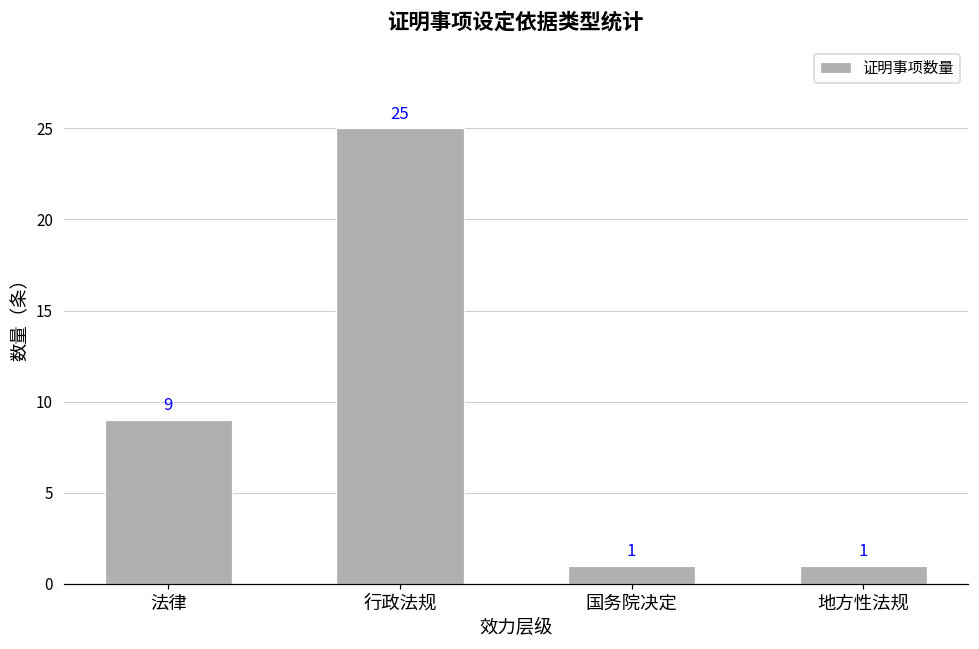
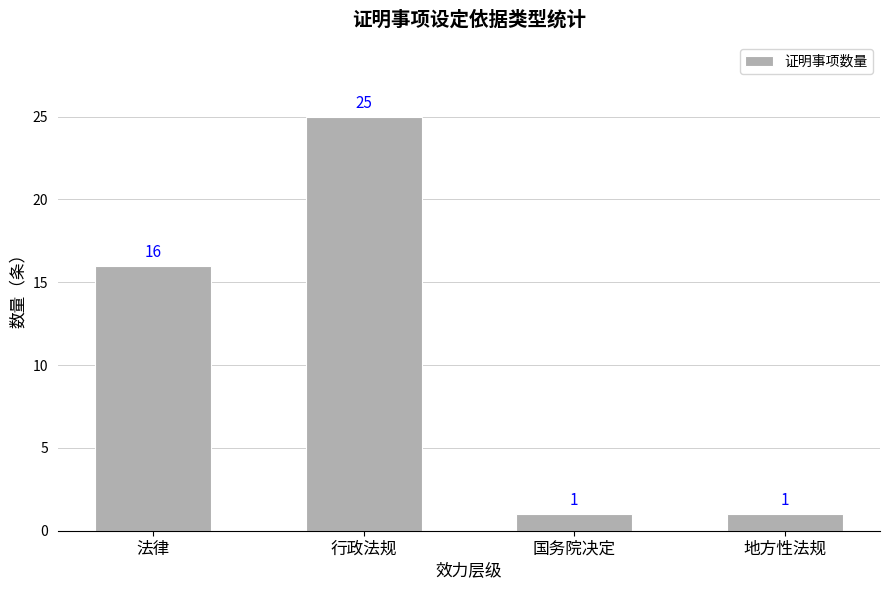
  {
-   "法律": 9,
+   "法律": 16,
    "行政法规": 25,
    "国务院决定": 1,
    "地方性法规": 1
  }
